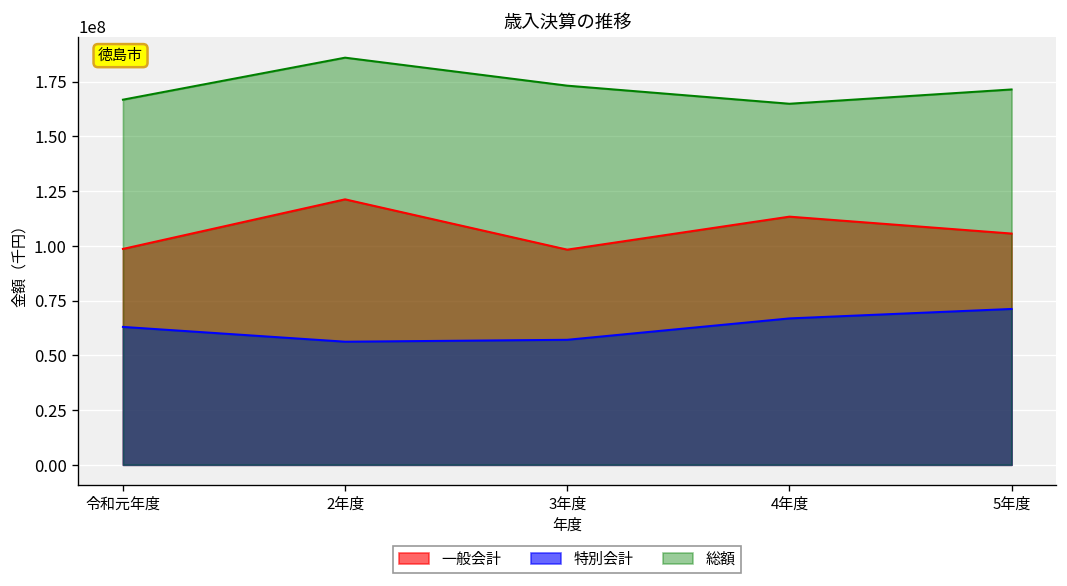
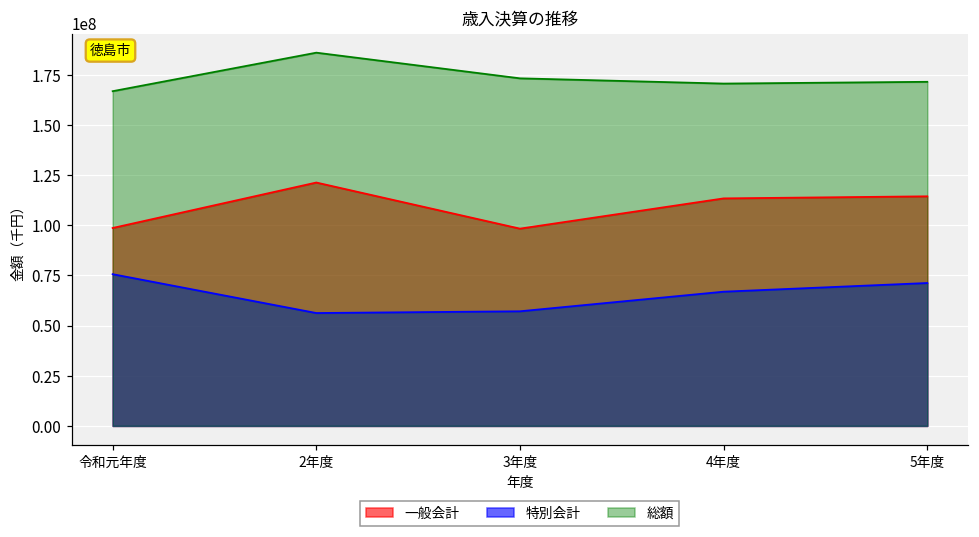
  {
    "一般会計": {
      "令和元年度": 99000000,
      "2年度": 121000000,
      "3年度": 98000000,
      "4年度": 113000000,
-     "5年度": 106000000
+     "5年度": 114000000
    },
    "特別会計": {
-     "令和元年度": 63000000,
+     "令和元年度": 76000000,
      "2年度": 56000000,
      "3年度": 57000000,
      "4年度": 67000000,
      "5年度": 71000000
    },
    "総額": {
      "令和元年度": 167000000,
      "2年度": 186000000,
      "3年度": 173000000,
-     "4年度": 165000000,
+     "4年度": 171000000,
      "5年度": 171000000
    }
  }
